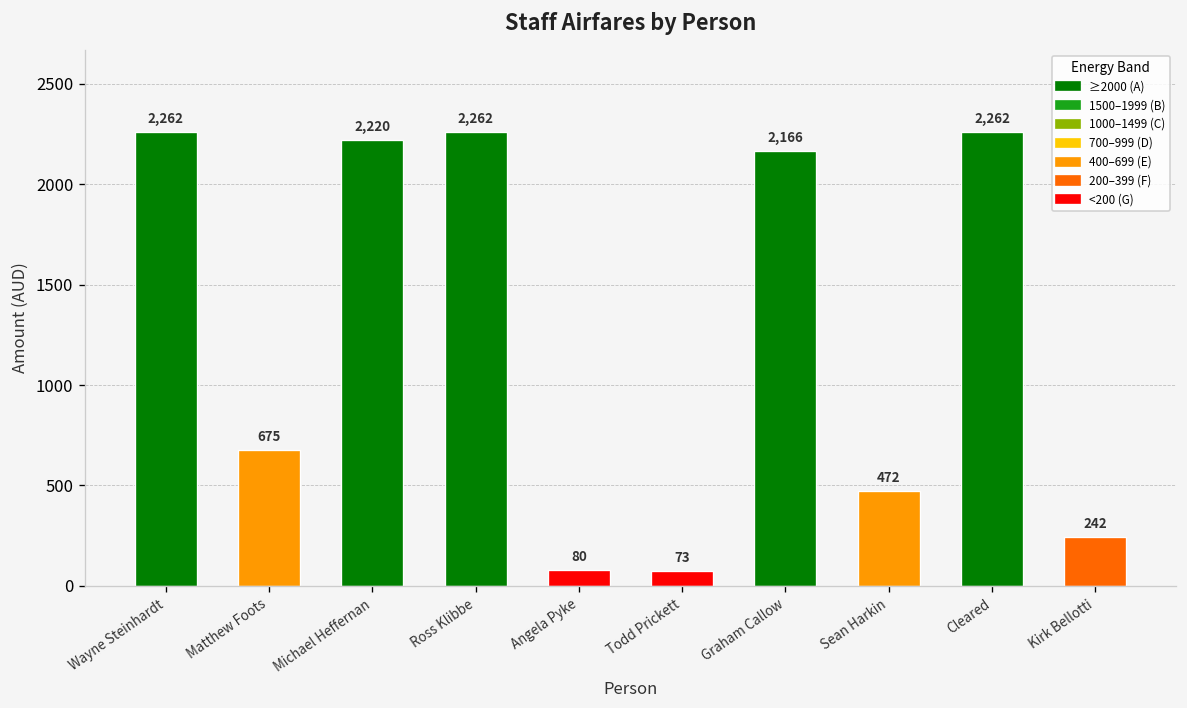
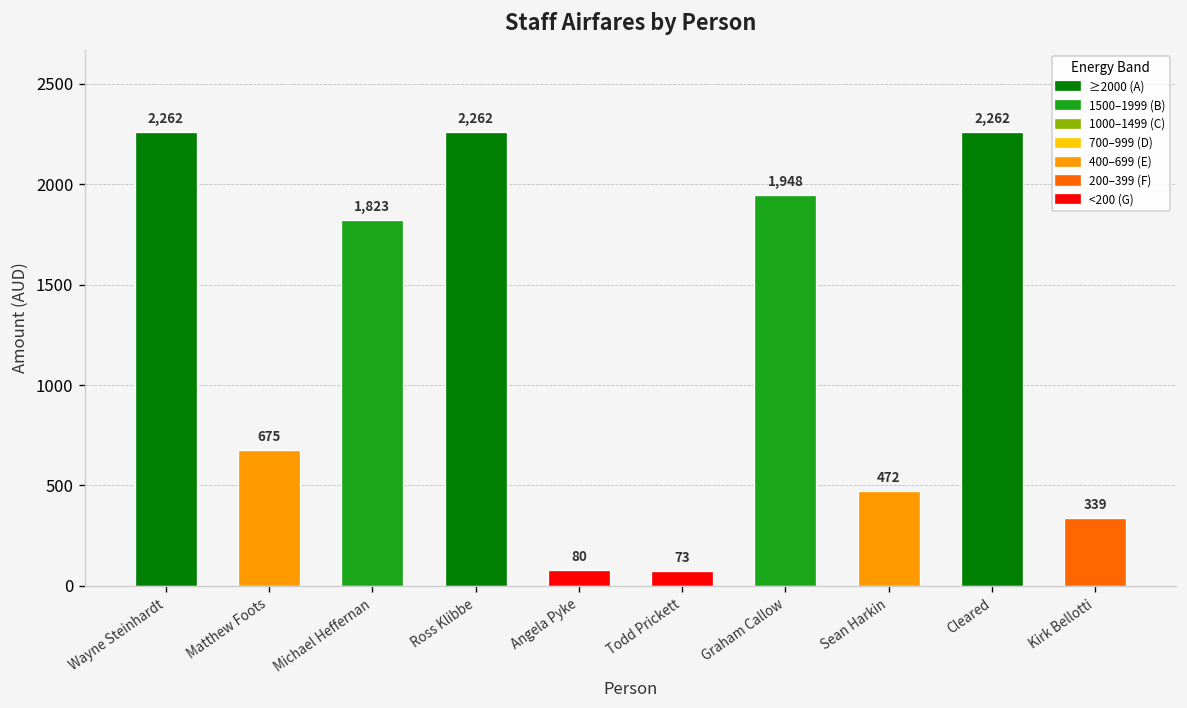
  {
    "Wayne Steinhardt": "2,262",
    "Matthew Foots": "675",
-   "Michael Heffernan": "2,220",
+   "Michael Heffernan": "1,823",
    "Ross Klibbe": "2,262",
    "Angela Pyke": "80",
    "Todd Prickett": "73",
-   "Graham Callow": "2,166",
+   "Graham Callow": "1,948",
    "Sean Harkin": "472",
    "Cleared": "2,262",
-   "Kirk Bellotti": "242"
+   "Kirk Bellotti": "339"
  }
